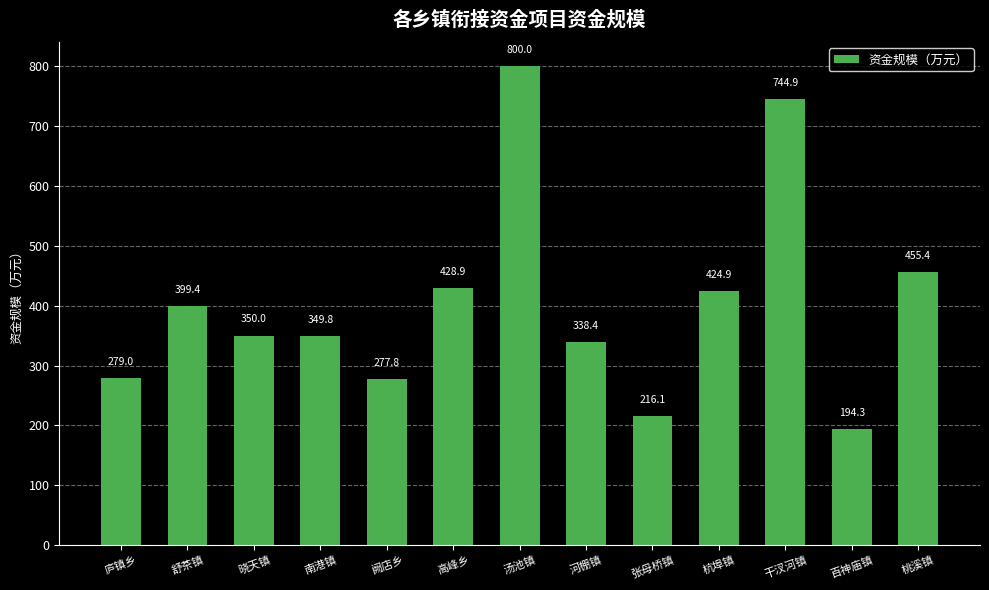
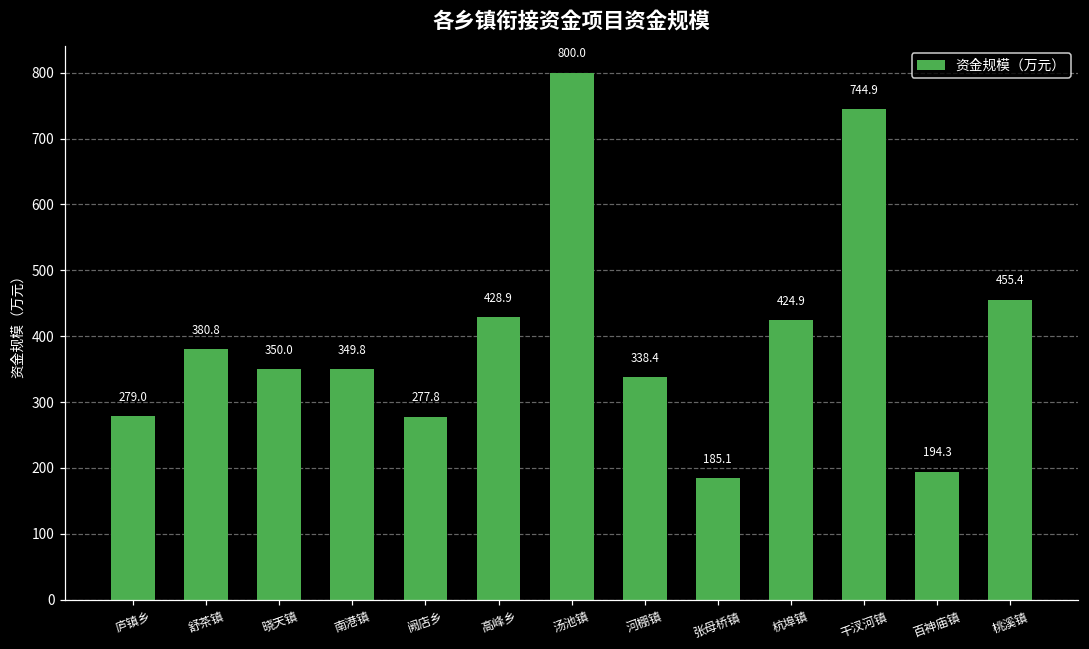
  {
    "庐镇乡": 279.0,
-   "舒茶镇": 399.4,
+   "舒茶镇": 380.8,
    "晓天镇": 350.0,
    "南港镇": 349.8,
    "阙店乡": 277.8,
    "高峰乡": 428.9,
    "汤池镇": 800.0,
    "河棚镇": 338.4,
-   "张母桥镇": 216.1,
+   "张母桥镇": 185.1,
    "杭埠镇": 424.9,
    "干汊河镇": 744.9,
    "百神庙镇": 194.3,
    "桃溪镇": 455.4
  }
